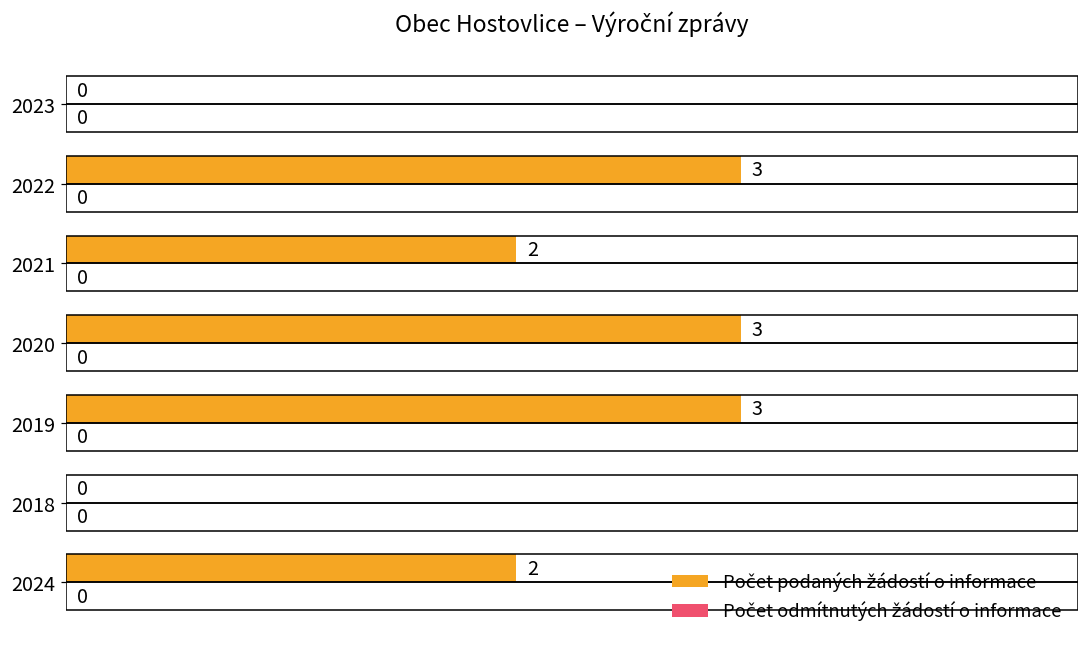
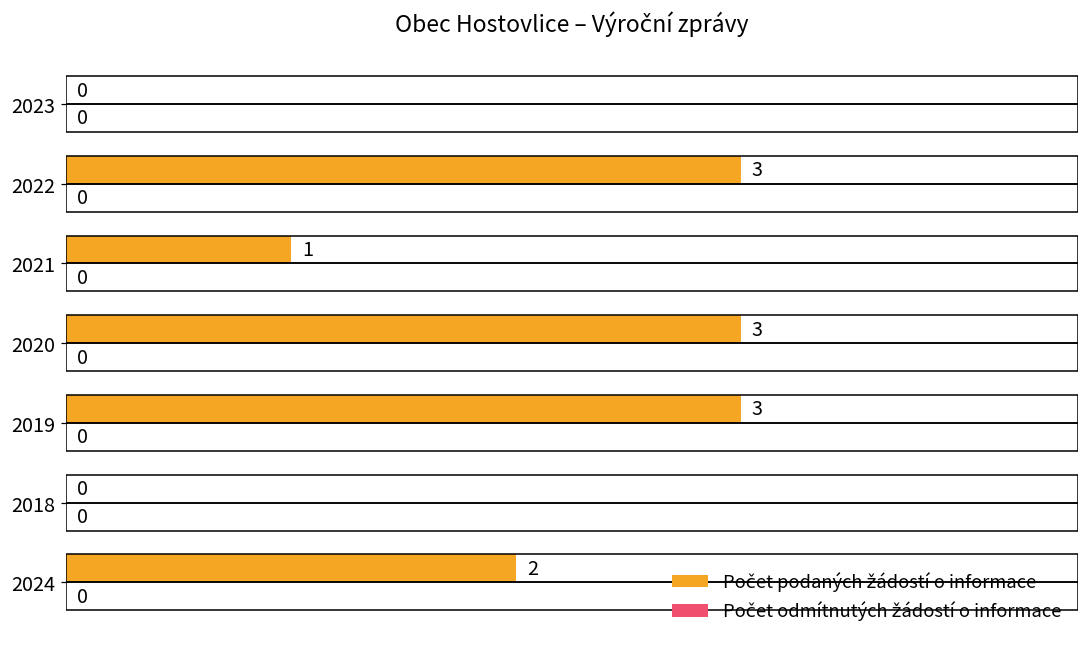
  {
    "Počet podaných žádostí o informace": {
      "2023": 0,
      "2022": 3,
-     "2021": 2,
+     "2021": 1,
      "2020": 3,
      "2019": 3,
      "2018": 0,
      "2024": 2
    },
    "Počet odmítnutých žádostí o informace": {
      "2023": 0,
      "2022": 0,
      "2021": 0,
      "2020": 0,
      "2019": 0,
      "2018": 0,
      "2024": 0
    }
  }
